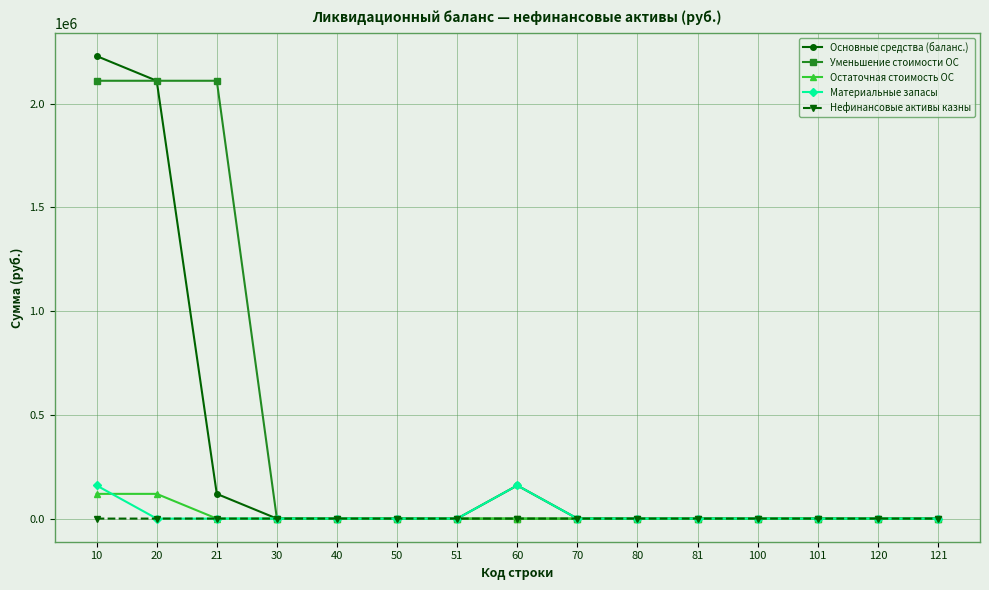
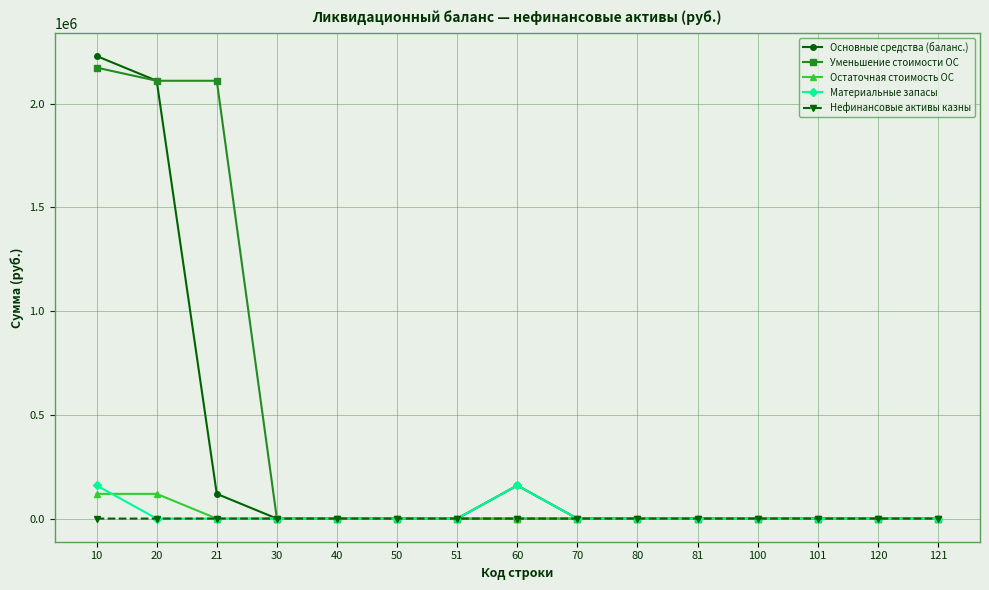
  {
    "Уменьшение стоимости ОС": {
-     "10": 2110000,
+     "10": 2170000,
      "21": 2110000
    },
    "Остаточная стоимость ОС": {
      "10": 120000,
      "20": 120000
    },
    "Материальные запасы": {
      "10": 160000
    }
  }
